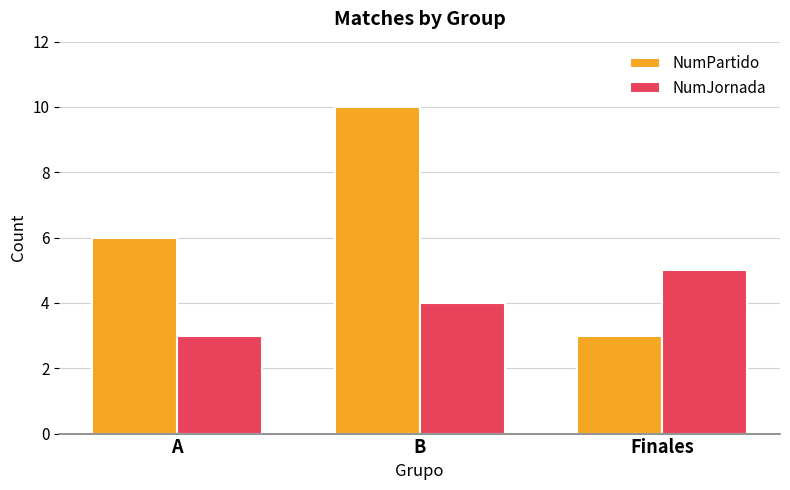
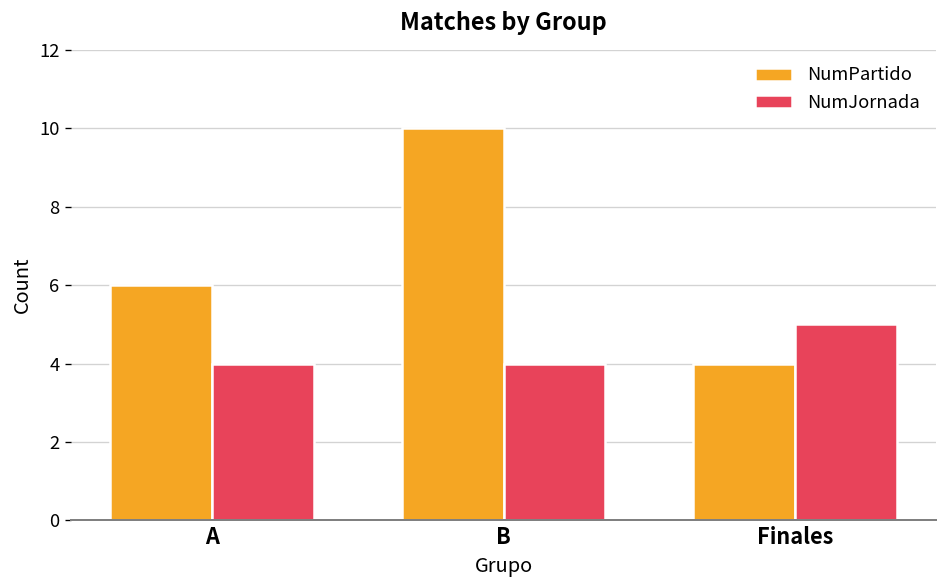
  {
    "NumPartido": {
      "A": 6,
      "B": 10,
-     "Finales": 3
+     "Finales": 4
    },
    "NumJornada": {
-     "A": 3,
+     "A": 4,
      "B": 4,
      "Finales": 5
    }
  }
